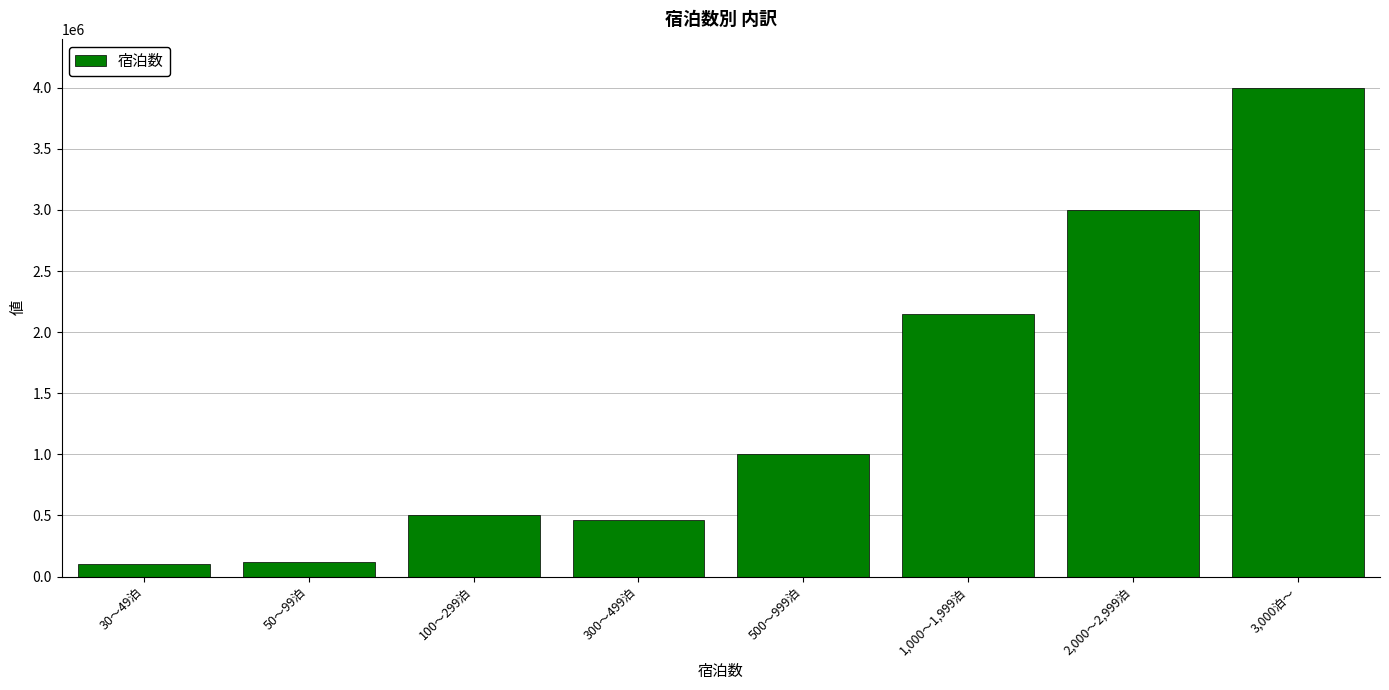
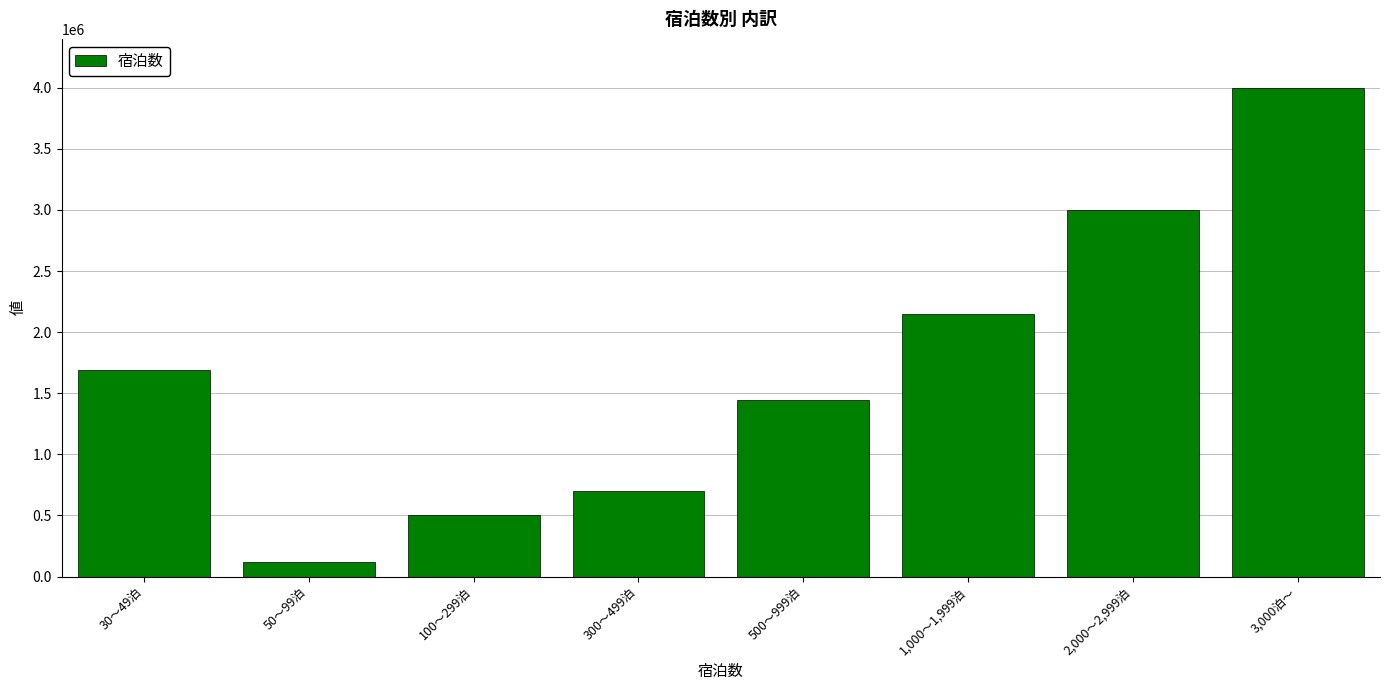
  {
-   "30～49泊": 100000,
+   "30～49泊": 1690000,
    "50～99泊": 120000,
    "100～299泊": 500000,
-   "300～499泊": 460000,
-   "500～999泊": 1000000,
+   "300～499泊": 700000,
+   "500～999泊": 1450000,
    "1,000～1,999泊": 2150000,
    "2,000～2,999泊": 3000000,
    "3,000泊～": 4000000
  }
